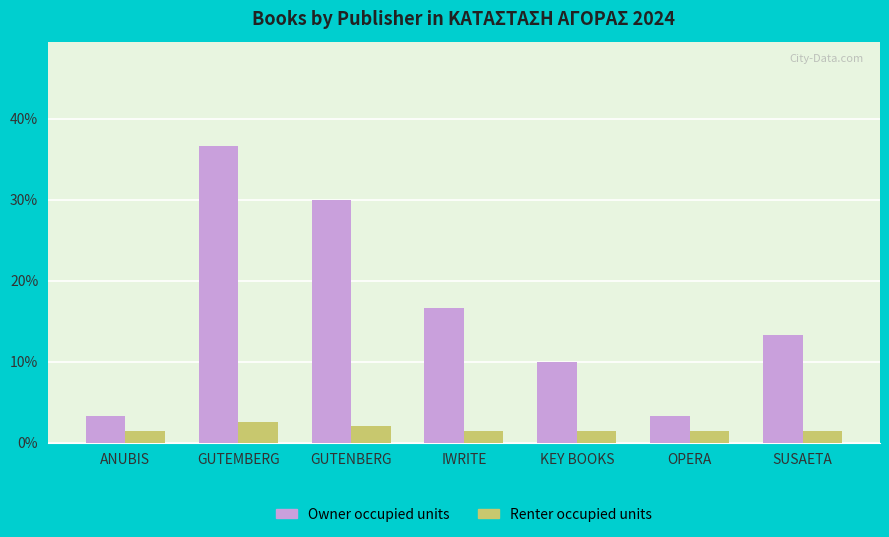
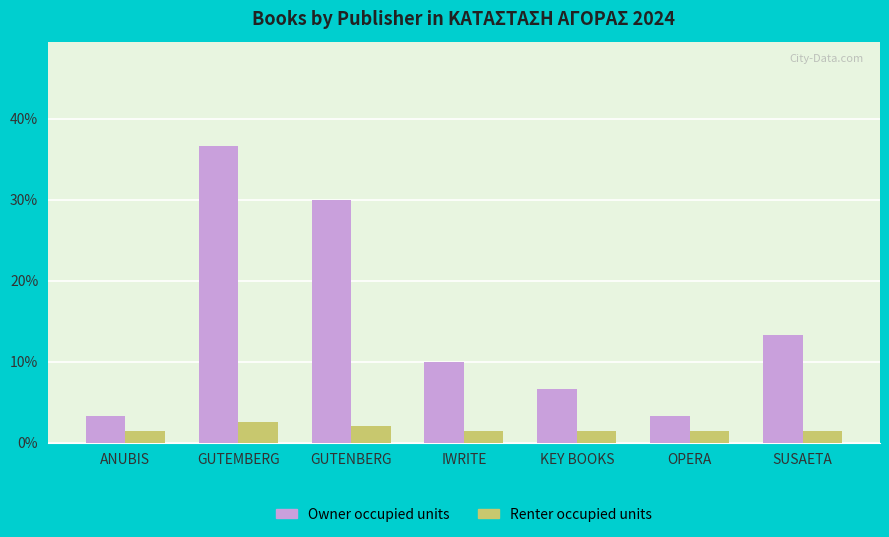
  {
    "Owner occupied units": {
      "ANUBIS": "3%",
      "GUTEMBERG": "37%",
      "GUTENBERG": "30%",
-     "IWRITE": "17%",
-     "KEY BOOKS": "10%",
+     "IWRITE": "10%",
+     "KEY BOOKS": "7%",
      "OPERA": "3%",
      "SUSAETA": "13%"
    },
    "Renter occupied units": {
      "ANUBIS": "2%",
      "GUTEMBERG": "3%",
      "GUTENBERG": "2%",
      "IWRITE": "2%",
      "KEY BOOKS": "2%",
      "OPERA": "2%",
      "SUSAETA": "2%"
    }
  }
